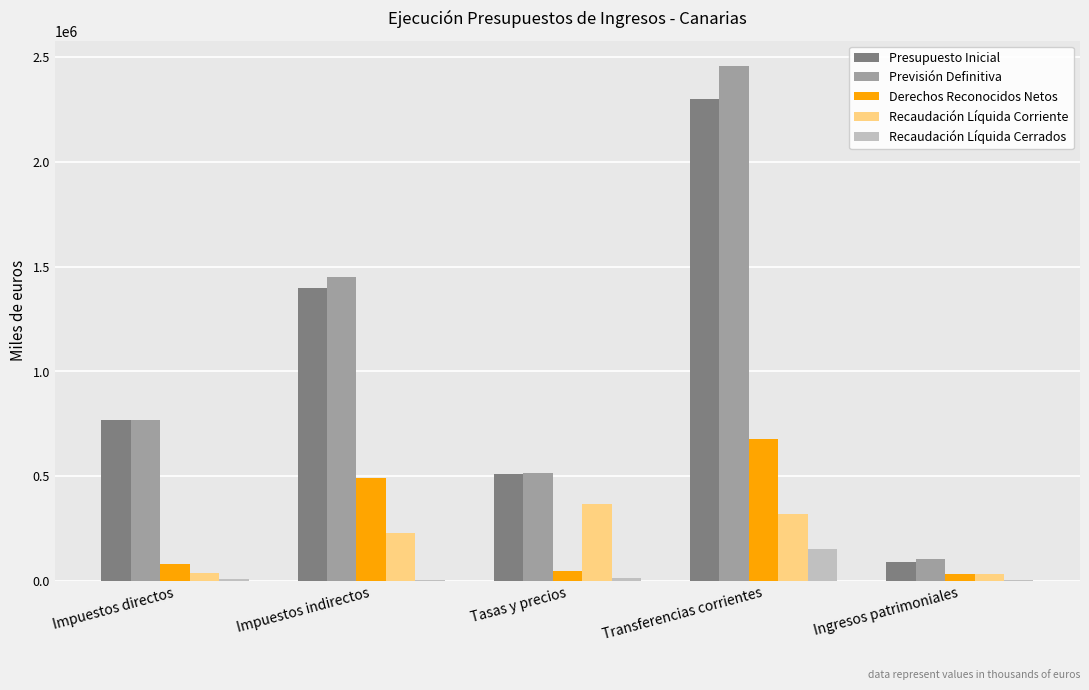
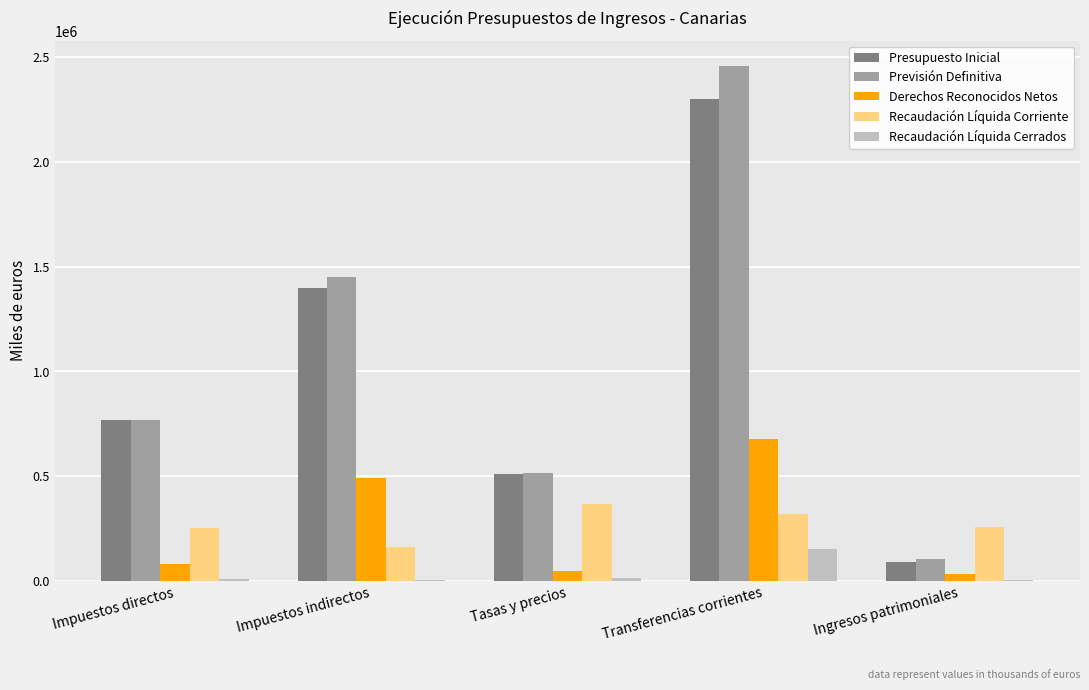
  {
    "Derechos Reconocidos Netos": {
      "Impuestos directos": 80000,
      "Impuestos indirectos": 490000,
      "Tasas y precios": 50000,
      "Transferencias corrientes": 680000,
      "Ingresos patrimoniales": 30000
    },
    "Recaudación Líquida Corriente": {
-     "Impuestos directos": 40000,
-     "Impuestos indirectos": 230000,
+     "Impuestos directos": 250000,
+     "Impuestos indirectos": 160000,
      "Tasas y precios": 370000,
      "Transferencias corrientes": 320000,
-     "Ingresos patrimoniales": 30000
+     "Ingresos patrimoniales": 260000
    }
  }
